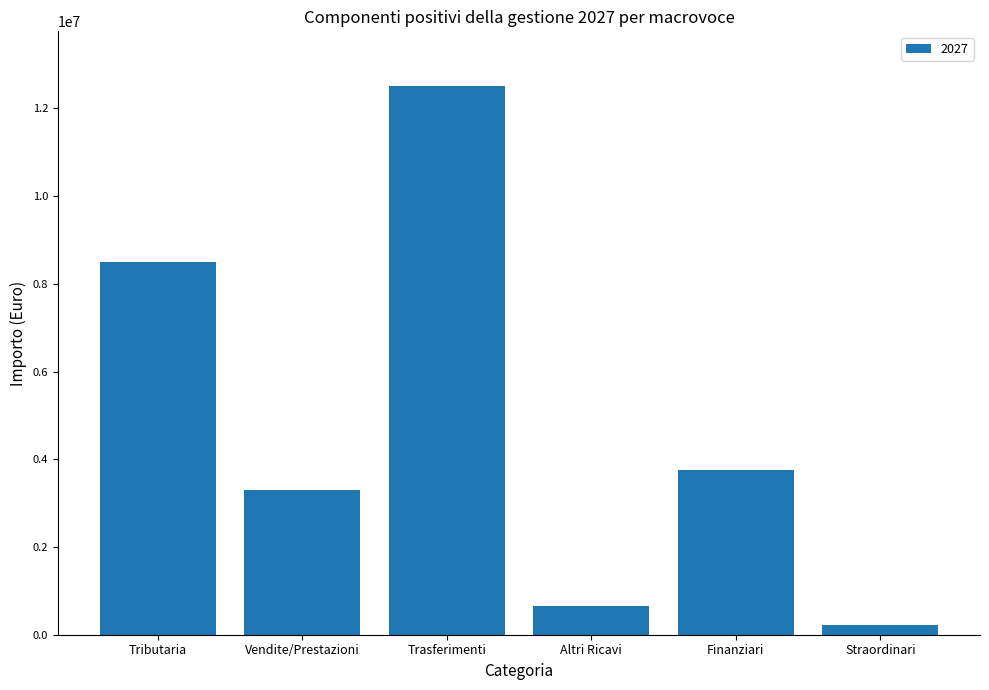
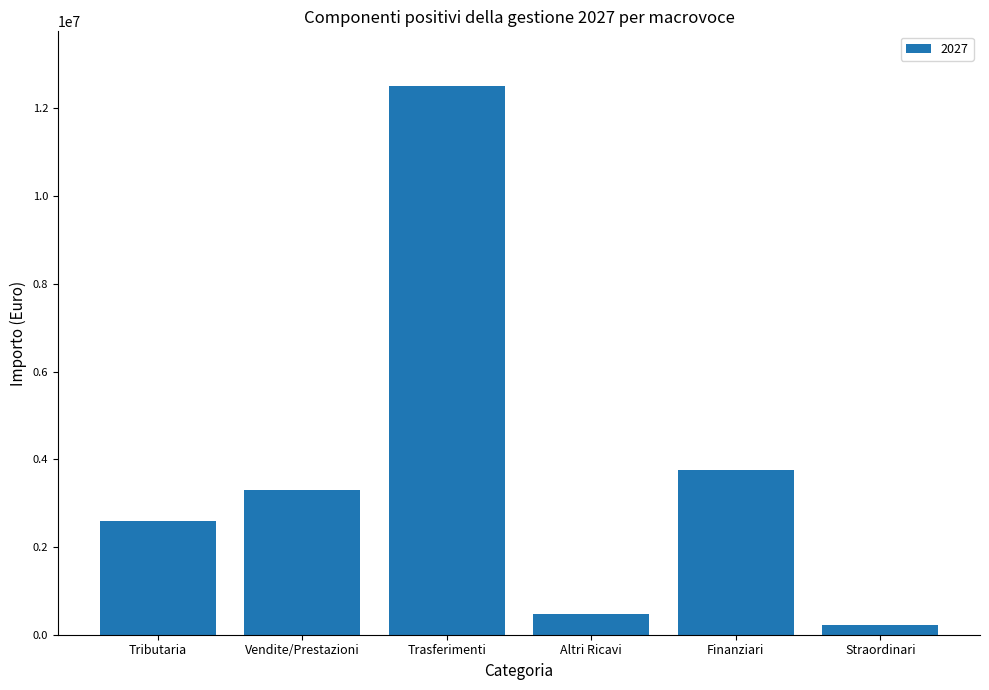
  {
-   "Tributaria": 8500000,
+   "Tributaria": 2600000,
    "Vendite/Prestazioni": 3300000,
    "Trasferimenti": 12500000,
-   "Altri Ricavi": 700000,
+   "Altri Ricavi": 500000,
    "Finanziari": 3800000,
    "Straordinari": 200000
  }
